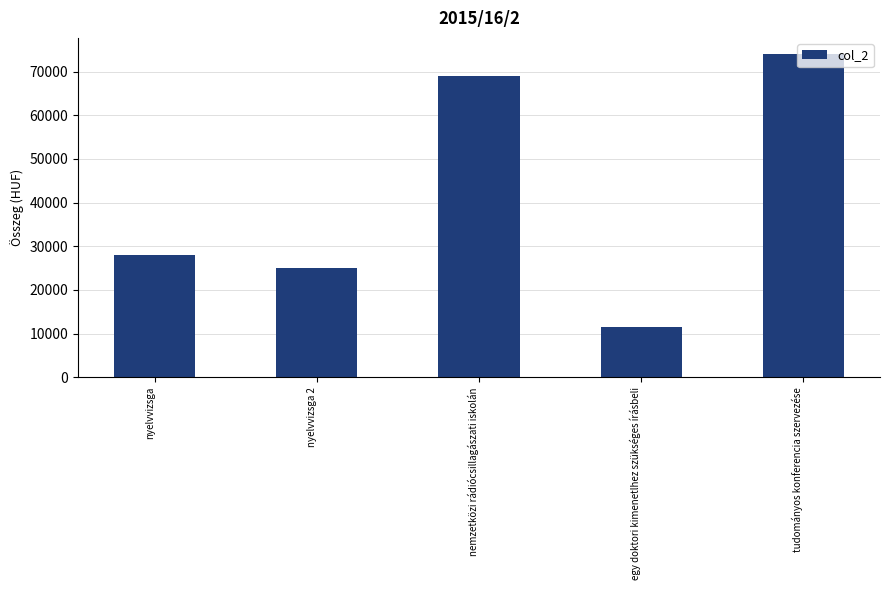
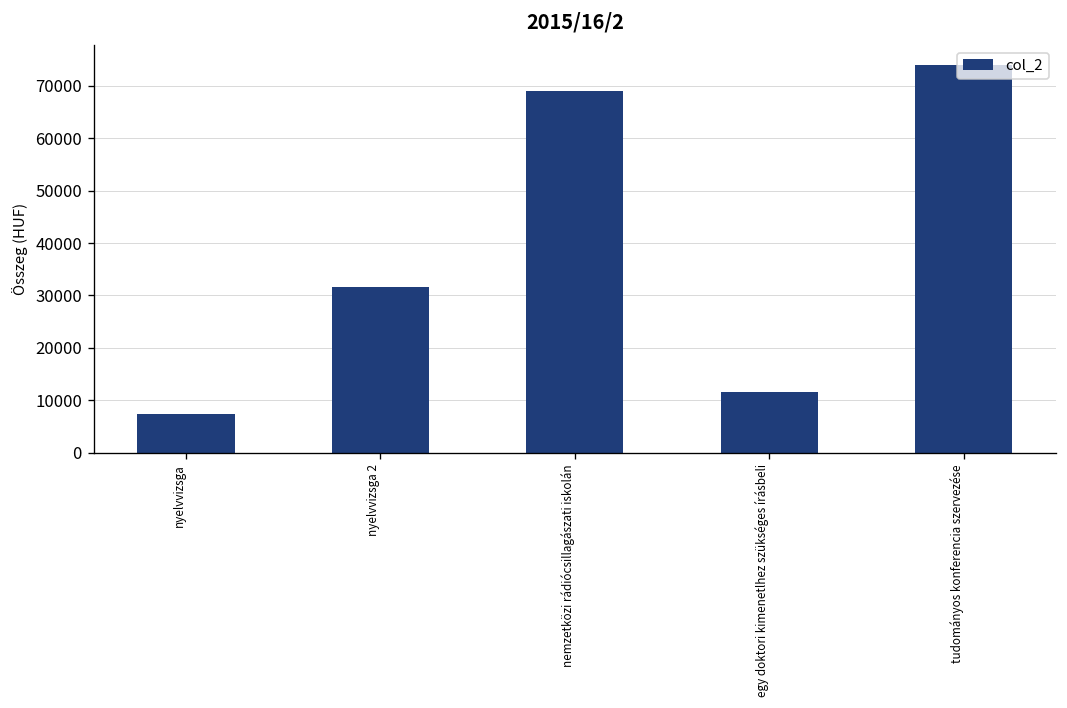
  {
-   "nyelvvizsga": 28000,
-   "nyelvvizsga 2": 25000,
+   "nyelvvizsga": 7000,
+   "nyelvvizsga 2": 32000,
    "nemzetközi rádiócsillagászati iskolán": 69000,
    "egy doktori kimenetlhez szükséges írásbeli": 12000
  }
